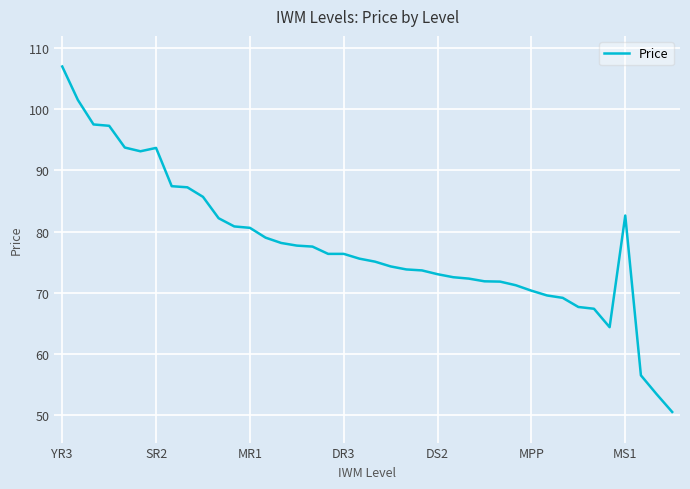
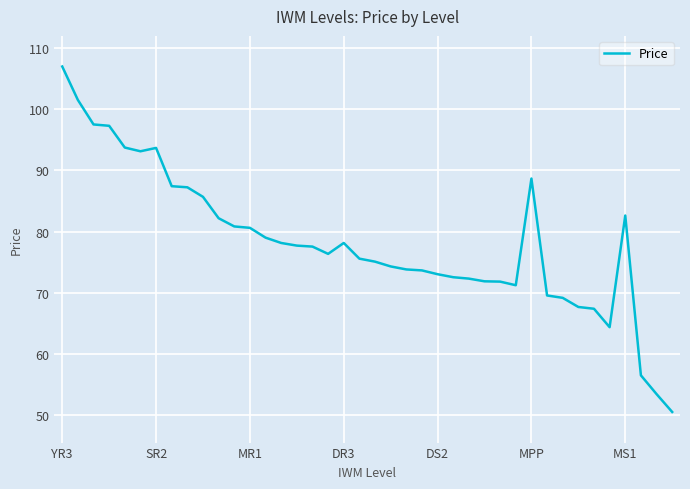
  {
    "YR3": 107,
    "SR2": 94,
    "MR1": 81,
-   "DR3": 76,
+   "DR3": 78,
    "DS2": 73,
-   "MPP": 70,
+   "MPP": 89,
    "MS1": 83
  }
